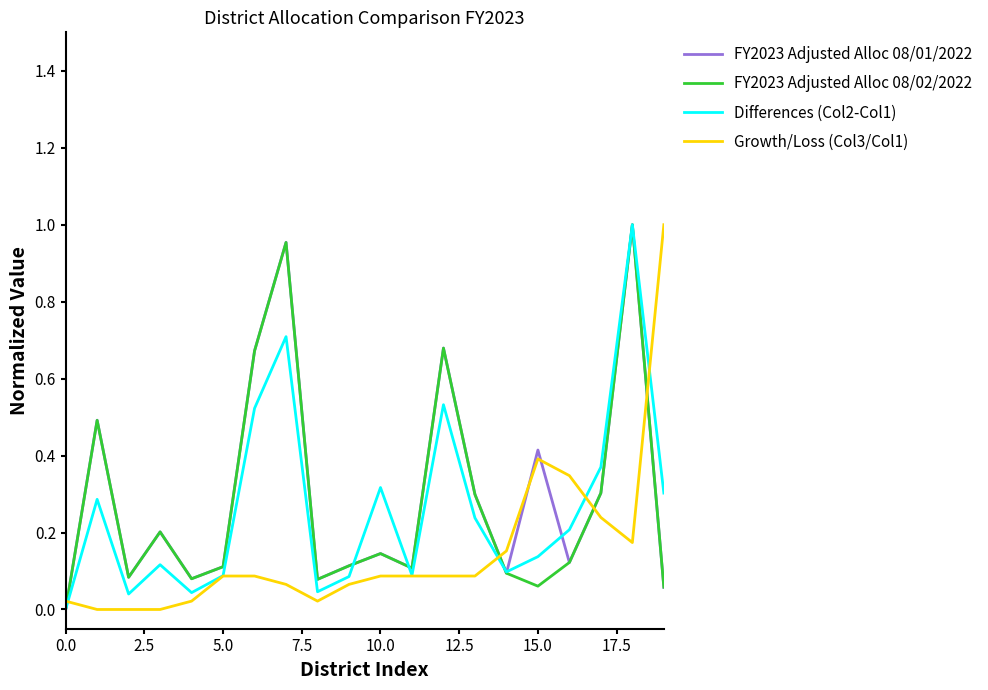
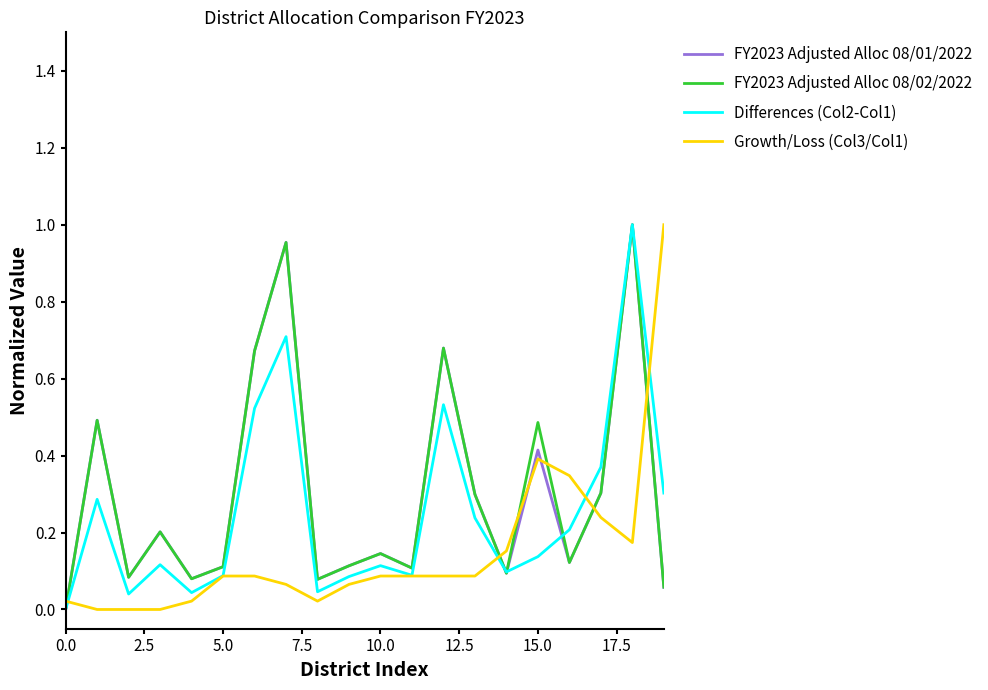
  {
    "FY2023 Adjusted Alloc 08/01/2022": {
      "15.0": 0.41
    },
    "FY2023 Adjusted Alloc 08/02/2022": {
-     "15.0": 0.06
+     "15.0": 0.49
    },
    "Differences (Col2-Col1)": {
-     "10.0": 0.32,
+     "10.0": 0.11,
      "15.0": 0.14
    },
    "Growth/Loss (Col3/Col1)": {
      "0.0": 0.02,
      "10.0": 0.09,
      "15.0": 0.39
    }
  }
